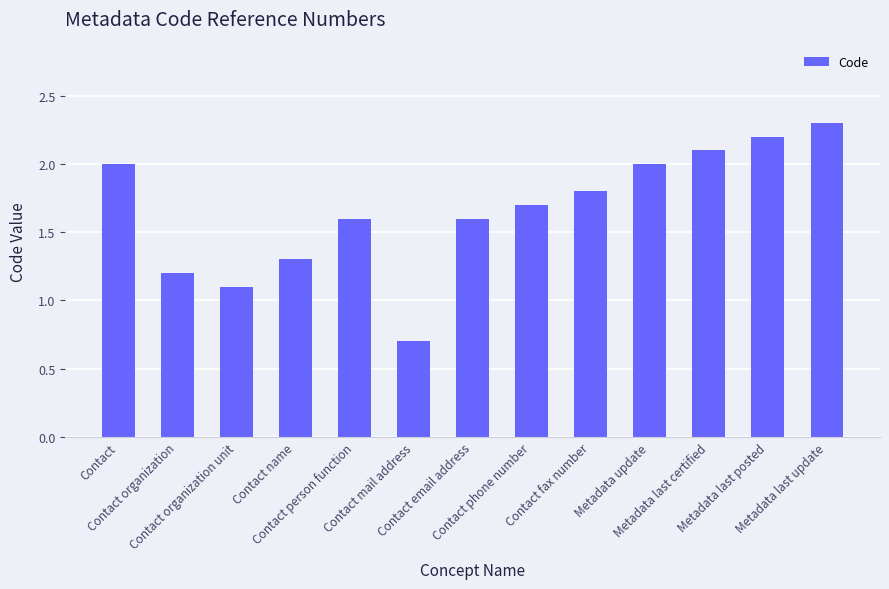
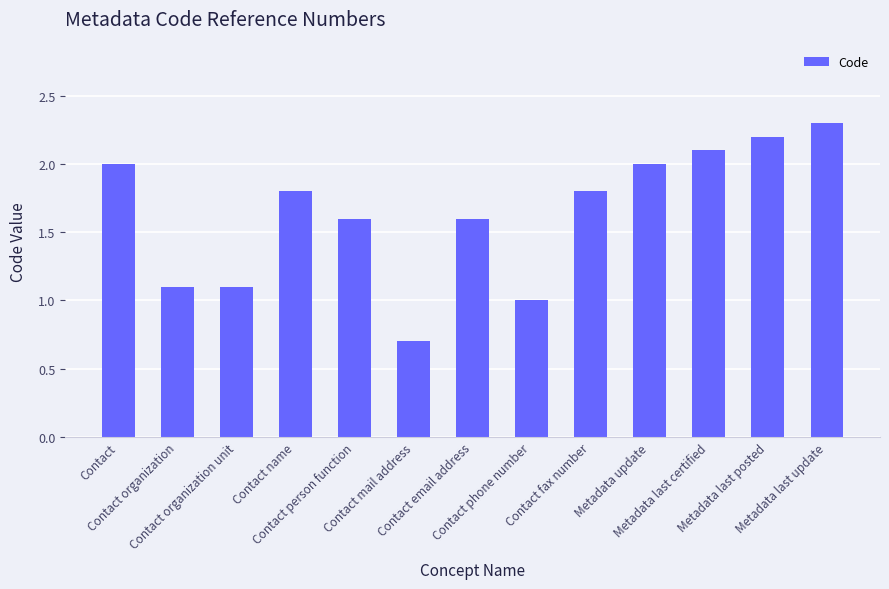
  {
    "Contact": 2.0,
-   "Contact organization": 1.2,
+   "Contact organization": 1.1,
    "Contact organization unit": 1.1,
-   "Contact name": 1.3,
+   "Contact name": 1.8,
    "Contact person function": 1.6,
    "Contact mail address": 0.7,
    "Contact email address": 1.6,
-   "Contact phone number": 1.7,
+   "Contact phone number": 1.0,
    "Contact fax number": 1.8,
    "Metadata update": 2.0,
    "Metadata last certified": 2.1,
    "Metadata last posted": 2.2,
    "Metadata last update": 2.3
  }
